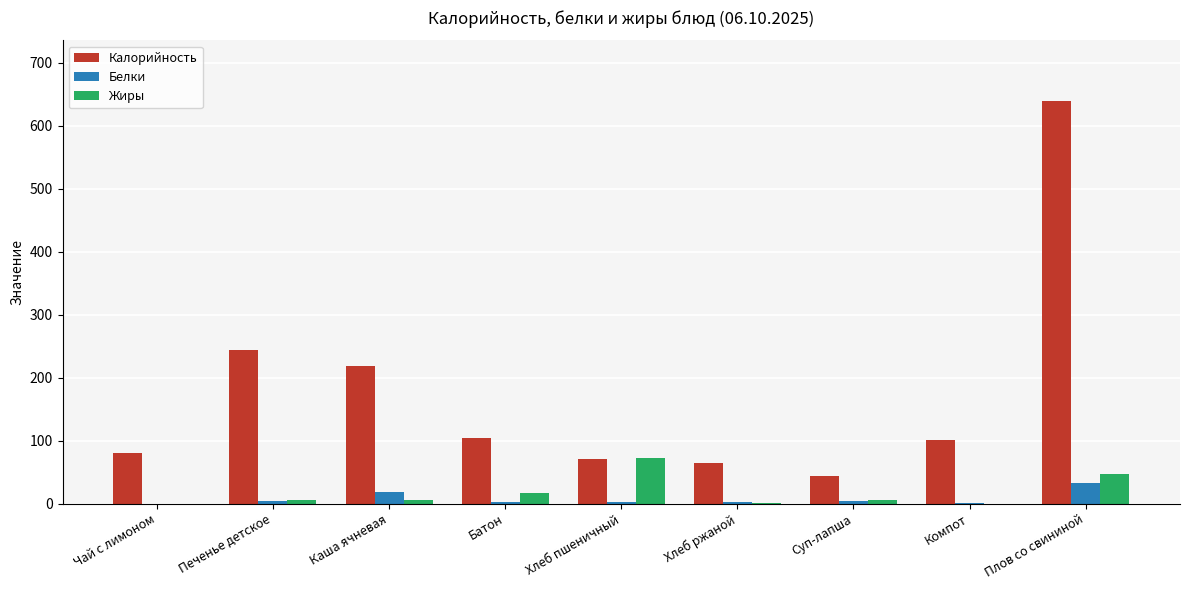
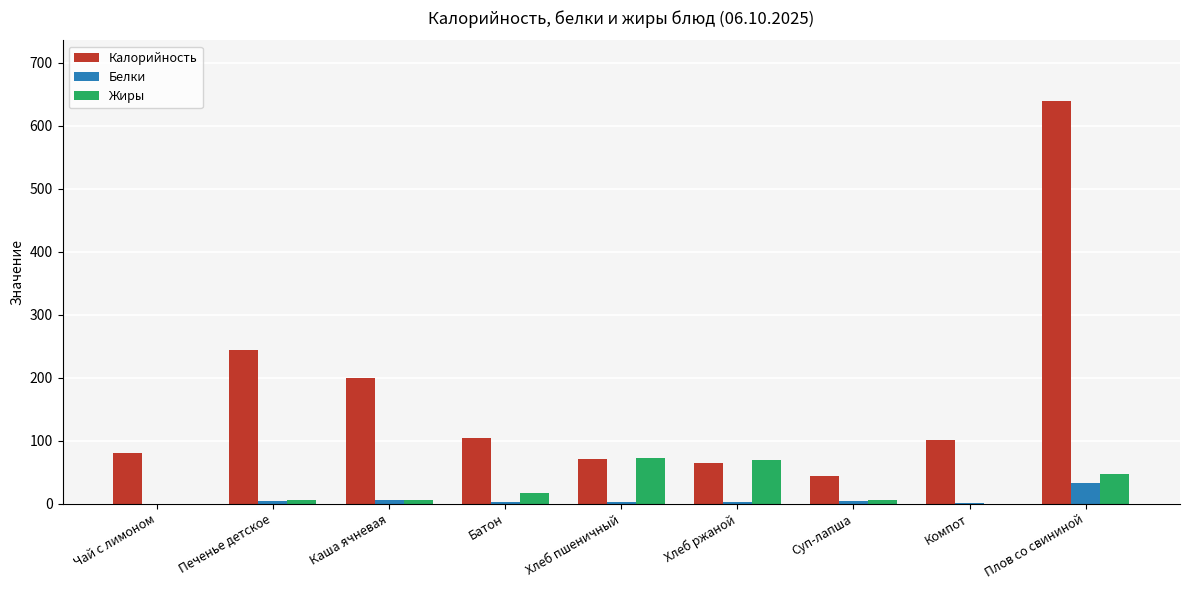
  {
    "Калорийность": {
      "Чай с лимоном": 80,
      "Печенье детское": 240,
-     "Каша ячневая": 220,
+     "Каша ячневая": 200,
      "Батон": 100,
      "Хлеб пшеничный": 70,
      "Хлеб ржаной": 60,
      "Суп-лапша": 40,
      "Компот": 100,
      "Плов со свининой": 640
    },
    "Белки": {
      "Печенье детское": 0,
-     "Каша ячневая": 20,
+     "Каша ячневая": 10,
      "Суп-лапша": 0,
      "Плов со свининой": 30
    },
    "Жиры": {
      "Чай с лимоном": 0,
      "Печенье детское": 10,
      "Каша ячневая": 10,
      "Батон": 20,
      "Хлеб пшеничный": 70,
-     "Хлеб ржаной": 0,
+     "Хлеб ржаной": 70,
      "Суп-лапша": 10,
      "Компот": 0,
      "Плов со свининой": 50
    }
  }
